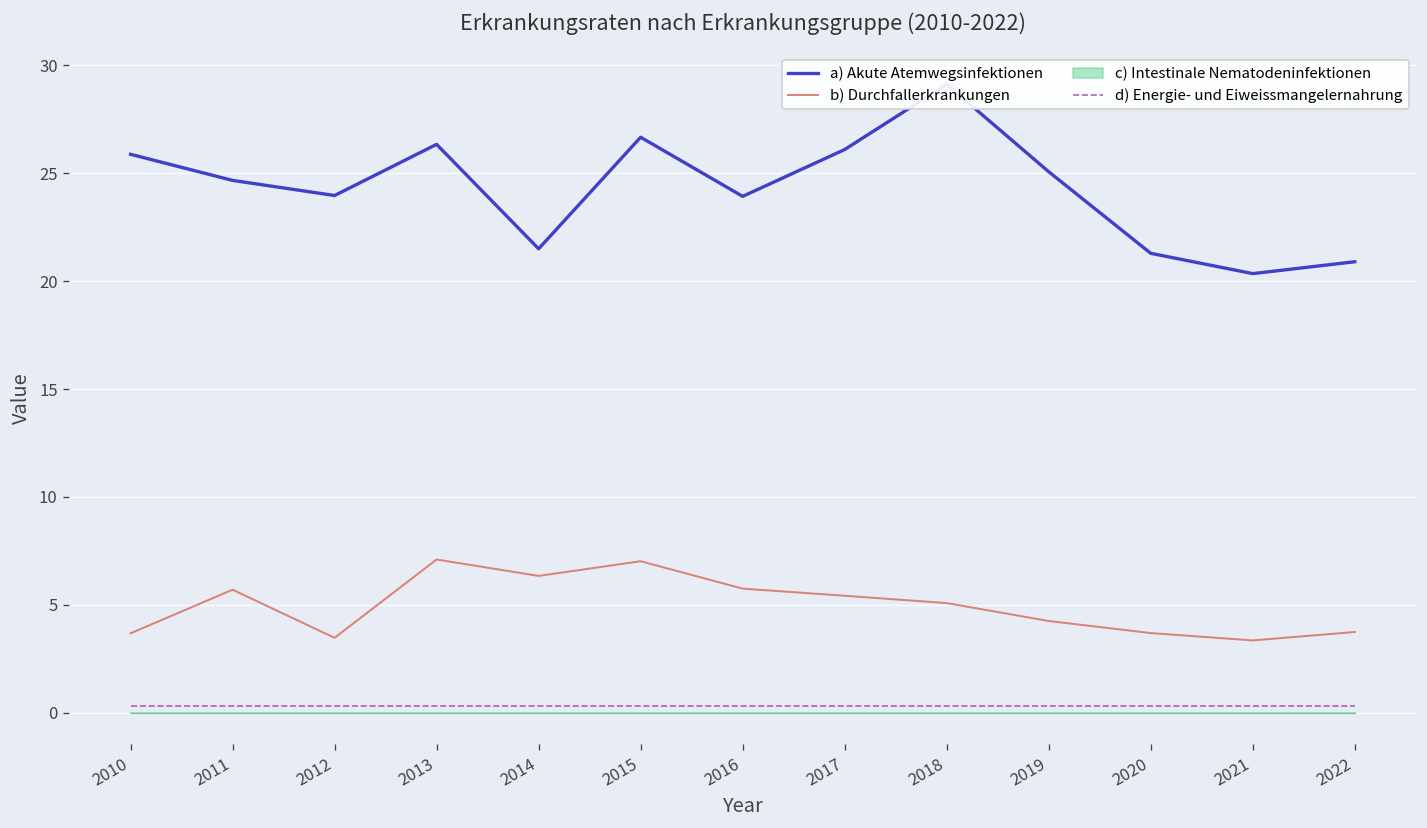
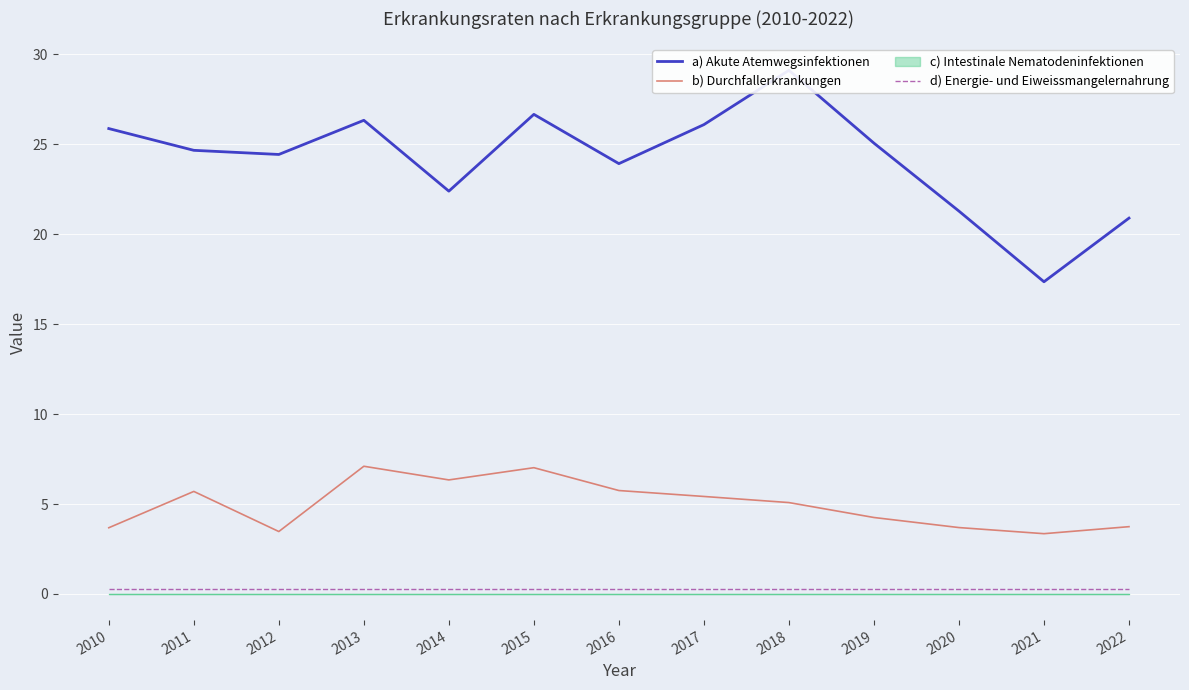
  {
    "a) Akute Atemwegsinfektionen": {
      "2010": 25.9,
      "2011": 24.7,
-     "2012": 24.0,
+     "2012": 24.4,
      "2013": 26.3,
-     "2014": 21.5,
+     "2014": 22.4,
      "2015": 26.7,
      "2016": 23.9,
      "2017": 26.1,
      "2019": 25.1,
      "2020": 21.3,
-     "2021": 20.4,
+     "2021": 17.4,
      "2022": 20.9
    },
    "b) Durchfallerkrankungen": {
      "2010": 3.7,
      "2011": 5.7,
      "2012": 3.5,
      "2013": 7.1,
      "2014": 6.3,
      "2015": 7.0,
      "2016": 5.8,
      "2017": 5.4,
      "2018": 5.1,
      "2019": 4.3,
      "2020": 3.7,
      "2021": 3.4,
      "2022": 3.7
    },
    "c) Intestinale Nematodeninfektionen": {
      "2010": 0.0,
      "2011": 0.0,
      "2012": 0.0,
      "2013": 0.0,
      "2014": 0.0,
      "2015": 0.0,
      "2016": 0.0,
      "2017": 0.0,
      "2018": 0.0,
      "2019": 0.0,
      "2020": 0.0,
      "2021": 0.0,
      "2022": 0.0
    },
    "d) Energie- und Eiweissmangelernahrung": {
      "2010": 0.3,
      "2011": 0.3,
      "2012": 0.3,
      "2013": 0.3,
      "2014": 0.3,
      "2015": 0.3,
      "2016": 0.3,
      "2017": 0.3,
      "2018": 0.3,
      "2019": 0.3,
      "2020": 0.3,
      "2021": 0.3,
      "2022": 0.3
    }
  }
